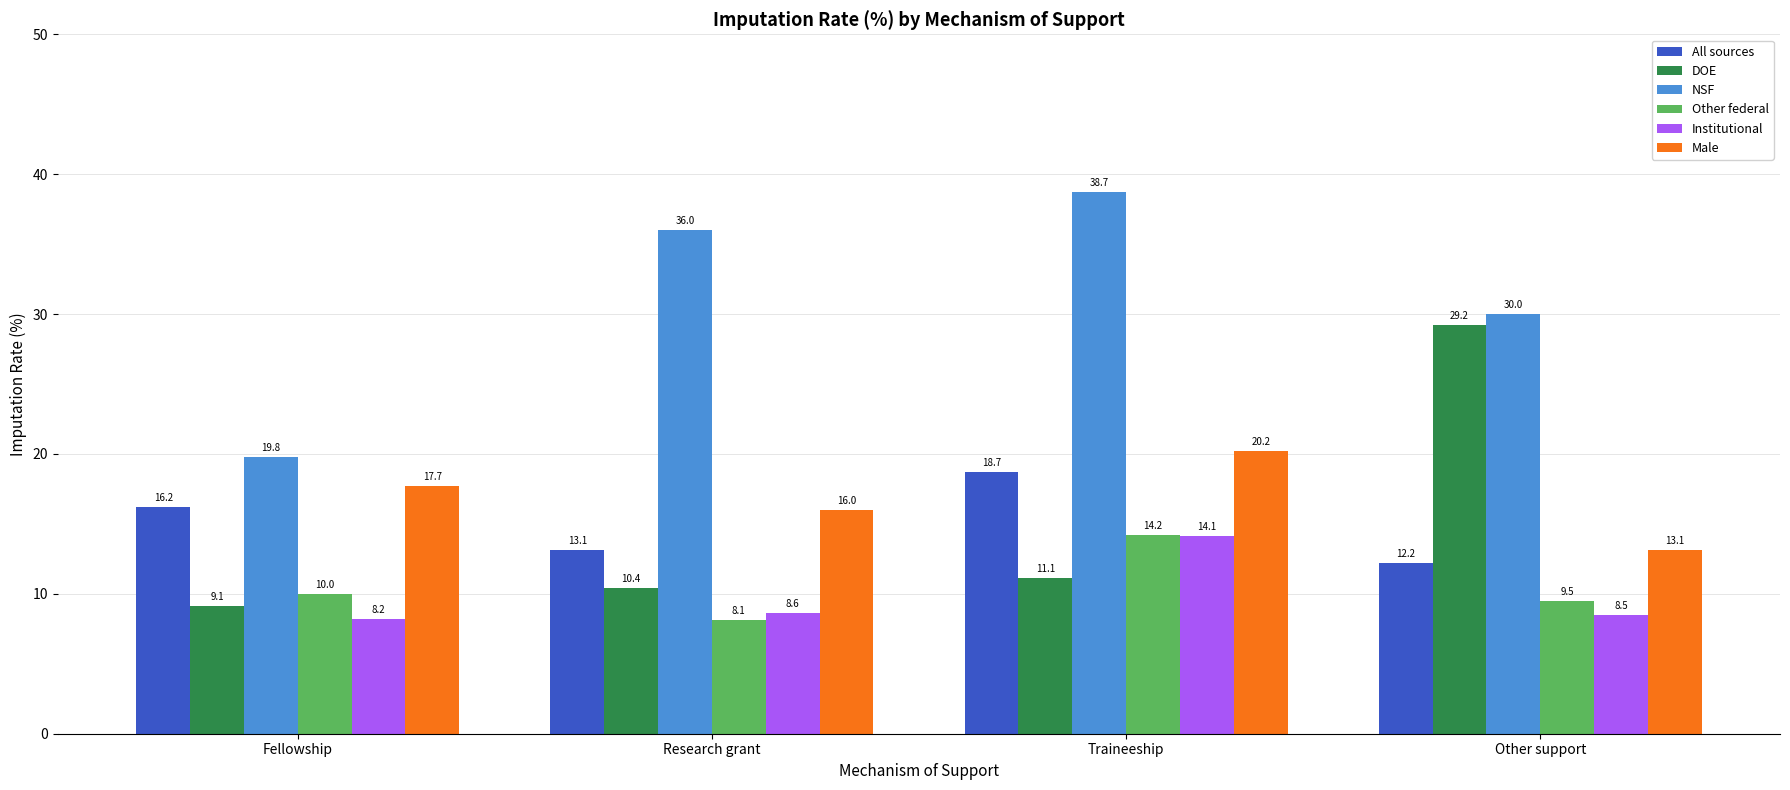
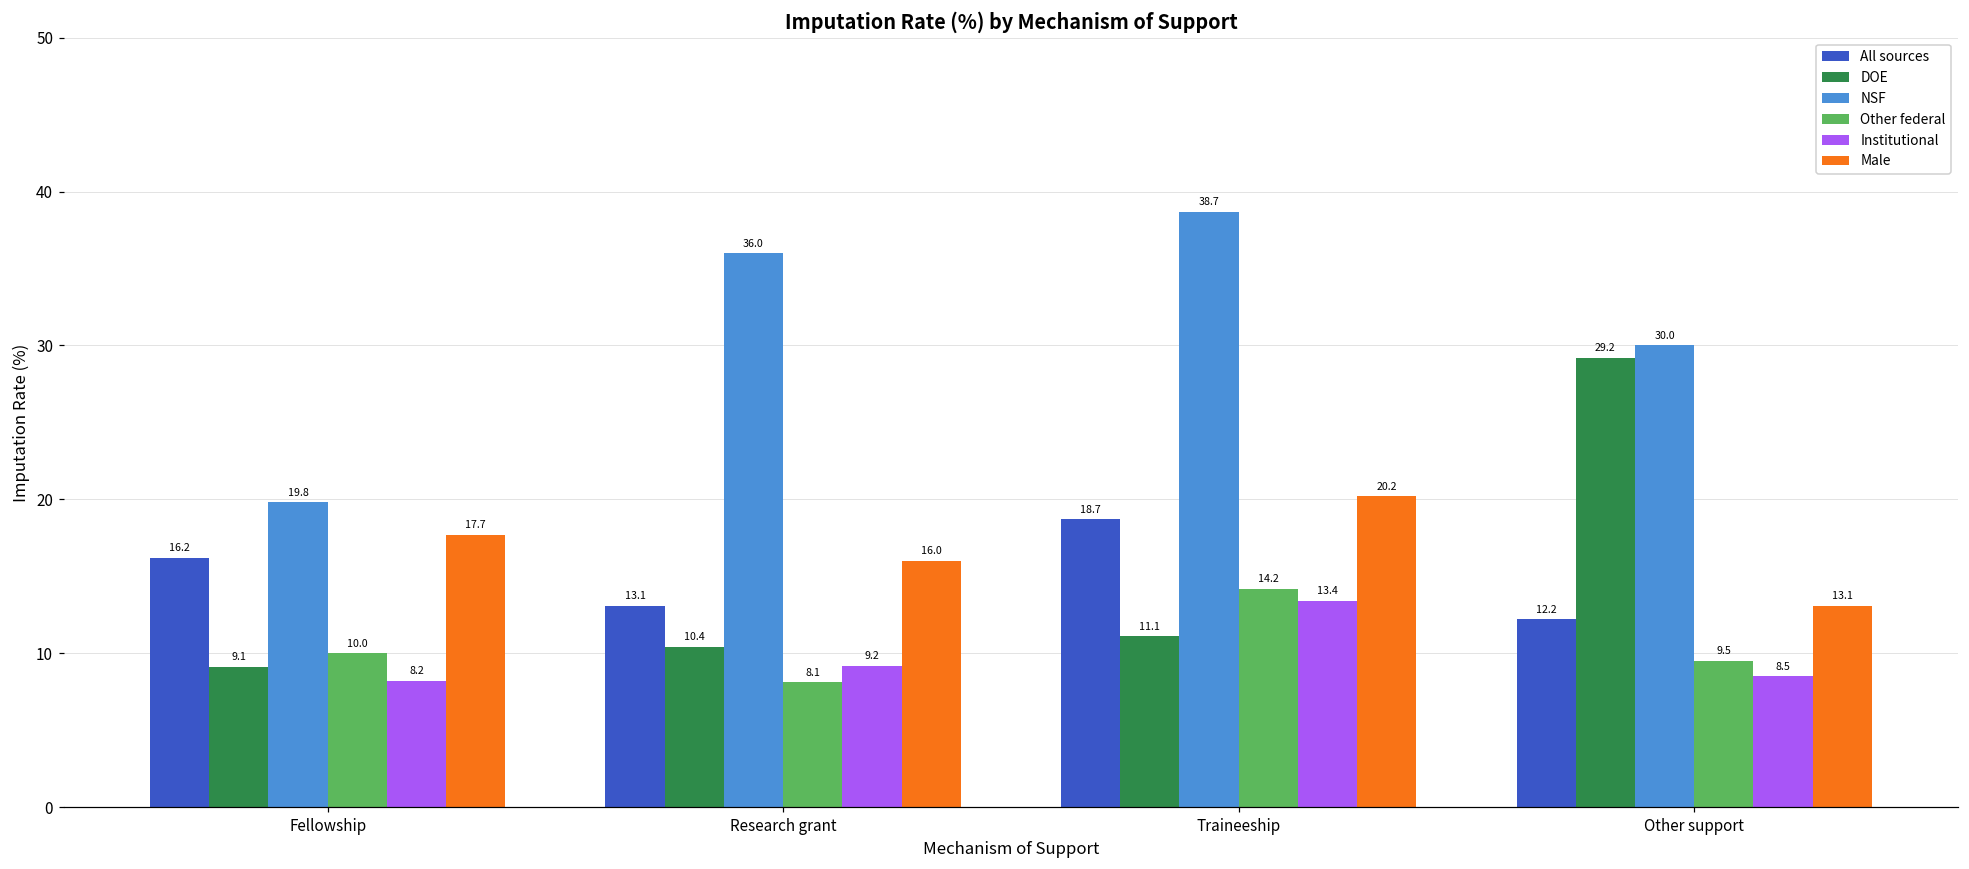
  {
    "All sources": {
      "Fellowship": 16.2,
      "Research grant": 13.1,
      "Traineeship": 18.7,
      "Other support": 12.2
    },
    "DOE": {
      "Fellowship": 9.1,
      "Research grant": 10.4,
      "Traineeship": 11.1,
      "Other support": 29.2
    },
    "NSF": {
      "Fellowship": 19.8,
      "Research grant": 36.0,
      "Traineeship": 38.7,
      "Other support": 30.0
    },
    "Other federal": {
      "Fellowship": 10.0,
      "Research grant": 8.1,
      "Traineeship": 14.2,
      "Other support": 9.5
    },
    "Institutional": {
      "Fellowship": 8.2,
-     "Research grant": 8.6,
-     "Traineeship": 14.1,
+     "Research grant": 9.2,
+     "Traineeship": 13.4,
      "Other support": 8.5
    },
    "Male": {
      "Fellowship": 17.7,
      "Research grant": 16.0,
      "Traineeship": 20.2,
      "Other support": 13.1
    }
  }
